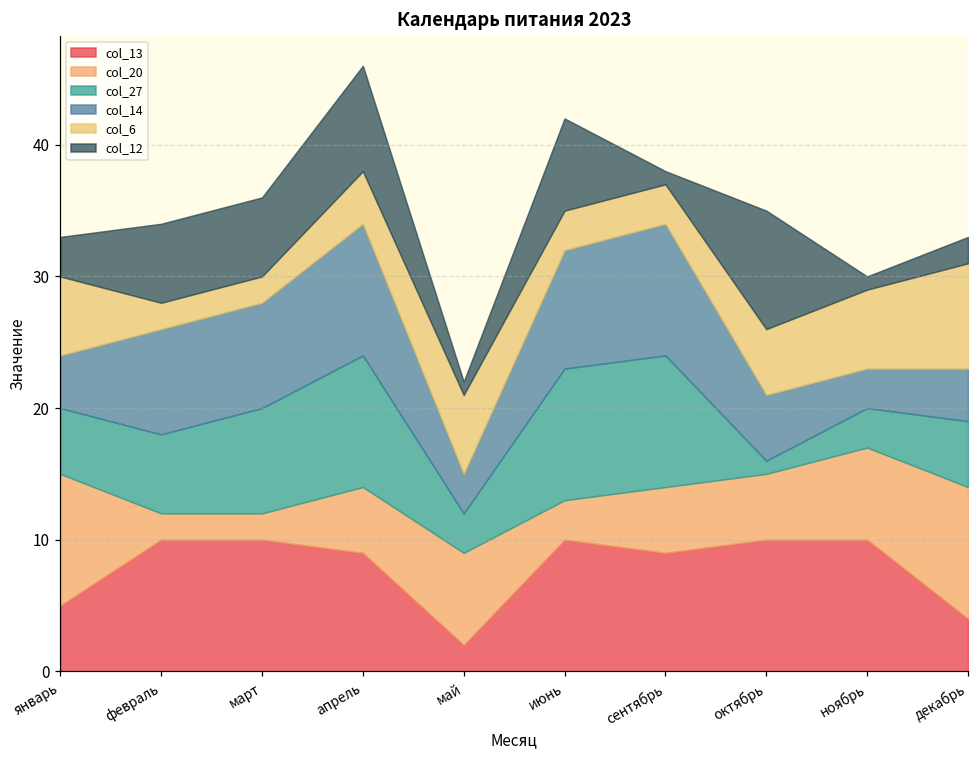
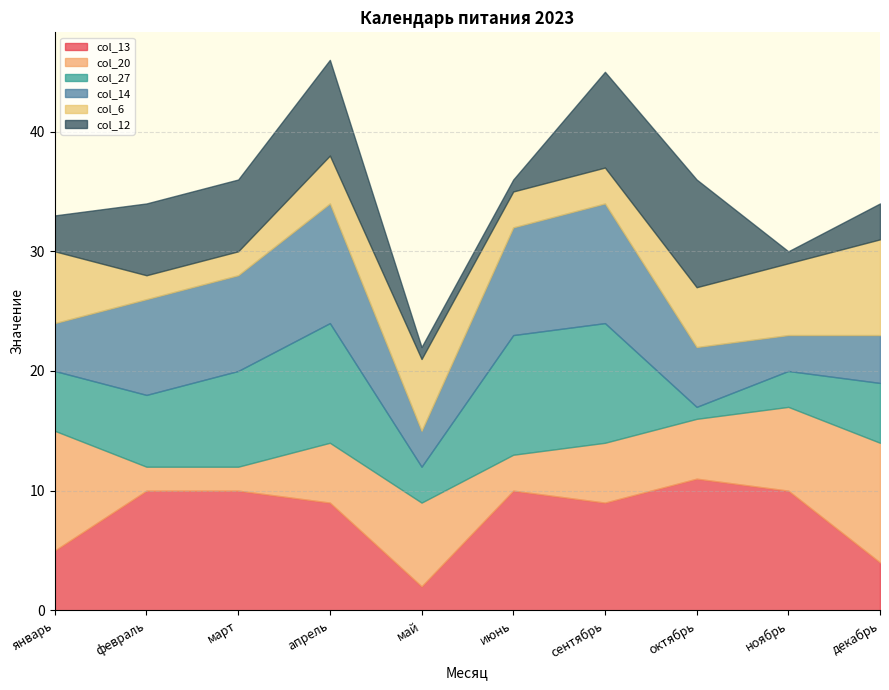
  {
    "col_13": {
      "январь": 5,
      "февраль": 10,
      "март": 10,
      "апрель": 9,
      "май": 2,
      "июнь": 10,
      "сентябрь": 9,
-     "октябрь": 10,
+     "октябрь": 11,
      "ноябрь": 10,
      "декабрь": 4
    },
    "col_12": {
      "январь": 3,
      "февраль": 6,
      "март": 6,
      "апрель": 8,
      "май": 1,
-     "июнь": 7,
-     "сентябрь": 1,
+     "июнь": 1,
+     "сентябрь": 8,
      "октябрь": 9,
      "ноябрь": 1,
-     "декабрь": 2
+     "декабрь": 3
    }
  }
